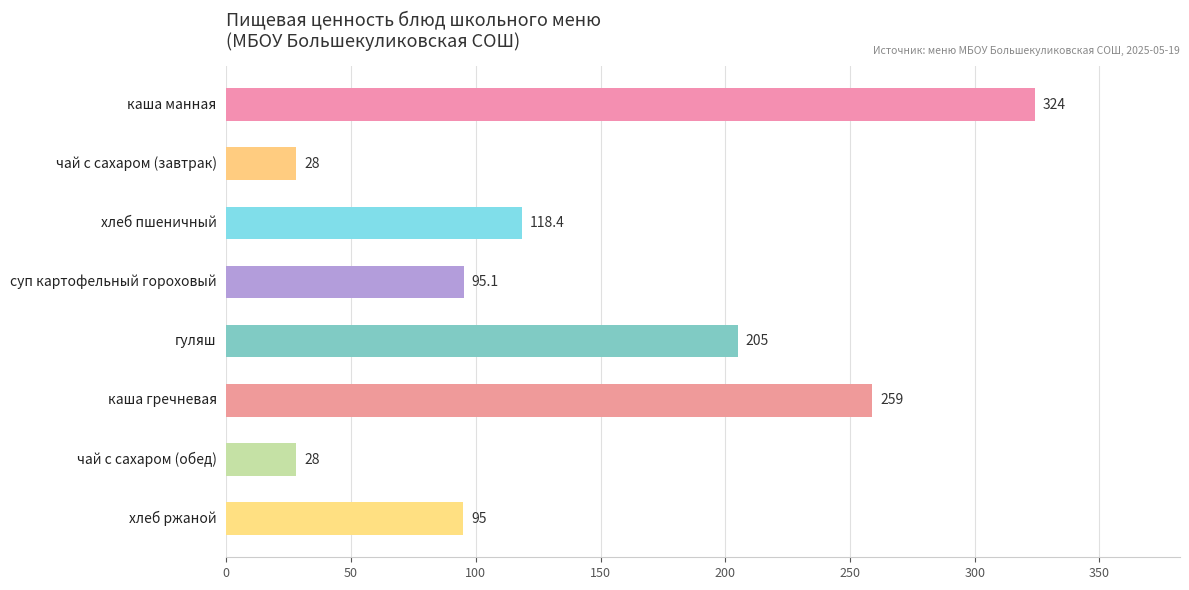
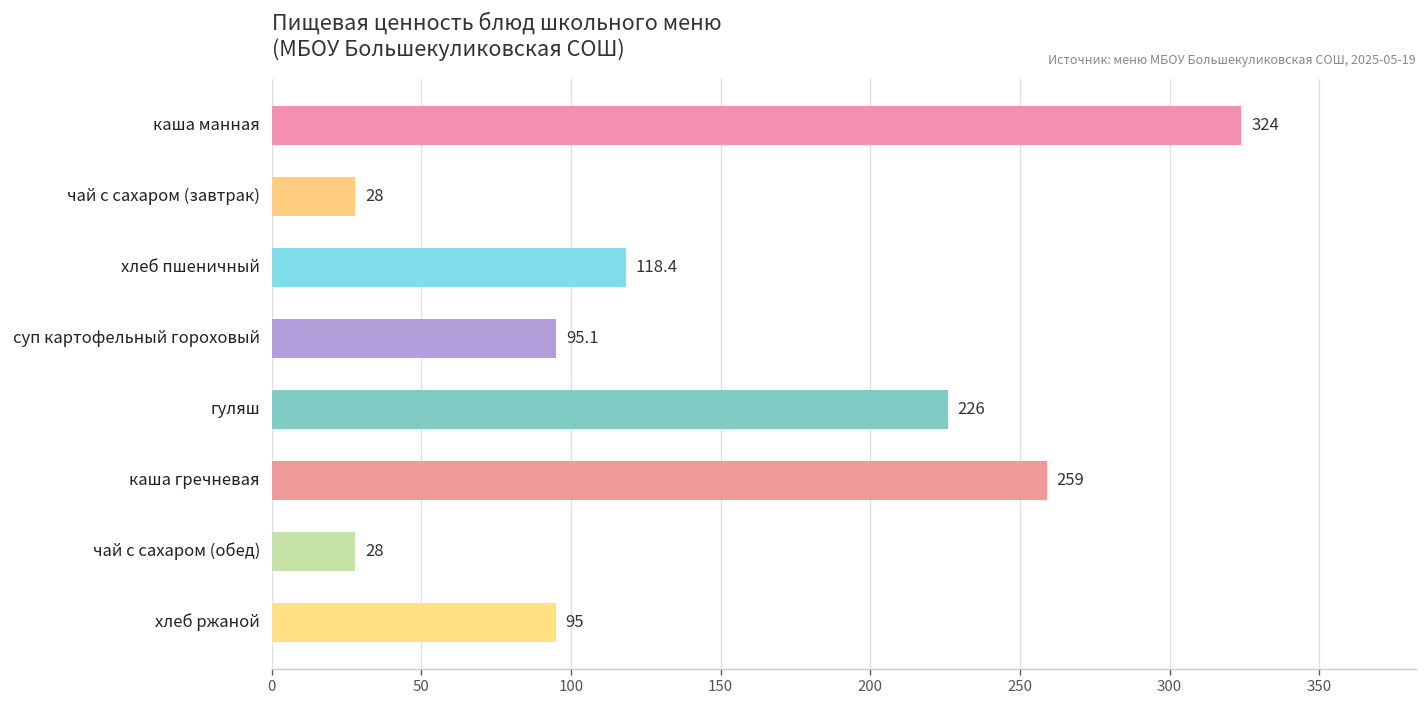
  {
    "каша манная": 324,
    "чай с сахаром (завтрак)": 28,
    "хлеб пшеничный": 118.4,
    "суп картофельный гороховый": 95.1,
-   "гуляш": 205,
+   "гуляш": 226,
    "каша гречневая": 259,
    "чай с сахаром (обед)": 28,
    "хлеб ржаной": 95
  }
